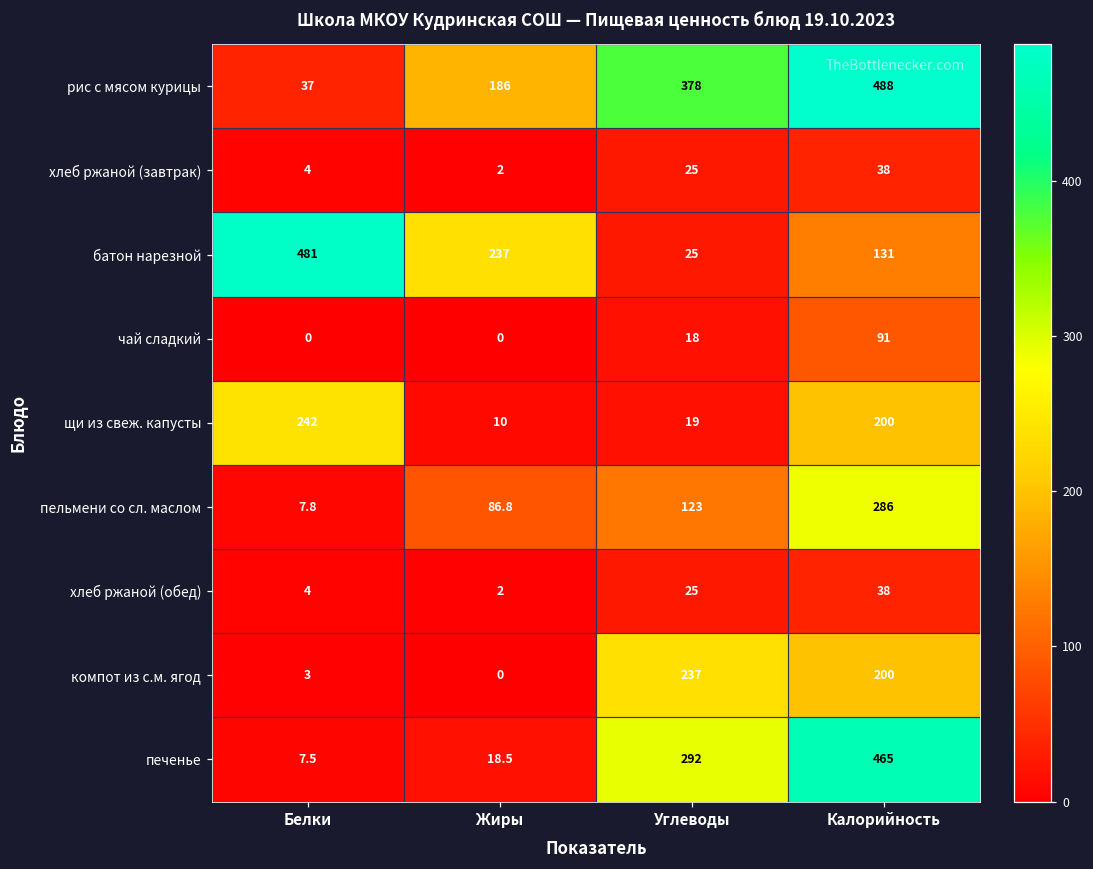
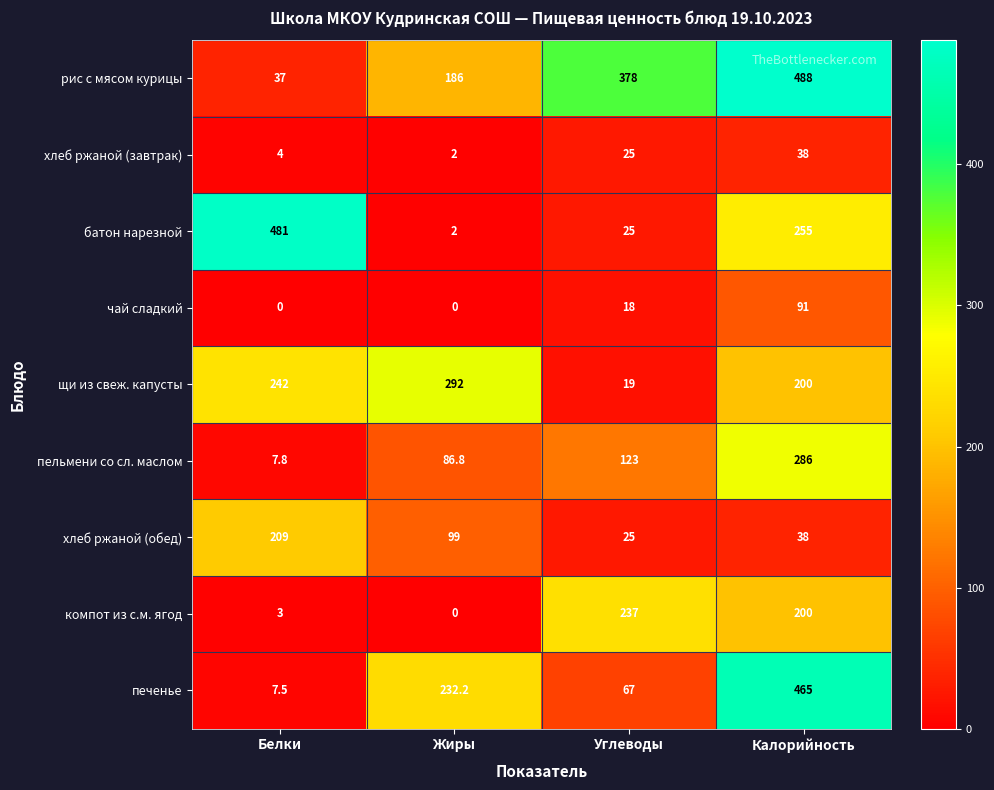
  {
    "рис с мясом курицы": {
      "Белки": 37,
      "Жиры": 186,
      "Углеводы": 378
    },
    "хлеб ржаной (завтрак)": {
      "Белки": 4,
      "Жиры": 2,
      "Углеводы": 25,
      "Калорийность": 38
    },
    "батон нарезной": {
      "Белки": 481,
-     "Жиры": 237,
+     "Жиры": 2,
      "Углеводы": 25,
-     "Калорийность": 131
+     "Калорийность": 255
    },
    "чай сладкий": {
      "Белки": 0,
      "Жиры": 0,
      "Углеводы": 18,
      "Калорийность": 91
    },
    "щи из свеж. капусты": {
      "Белки": 242,
-     "Жиры": 10,
+     "Жиры": 292,
      "Углеводы": 19,
      "Калорийность": 200
    },
    "пельмени со сл. маслом": {
      "Белки": 7.8,
      "Жиры": 86.8,
      "Углеводы": 123,
      "Калорийность": 286
    },
    "хлеб ржаной (обед)": {
-     "Белки": 4,
-     "Жиры": 2,
+     "Белки": 209,
+     "Жиры": 99,
      "Углеводы": 25,
      "Калорийность": 38
    },
    "компот из с.м. ягод": {
      "Белки": 3,
      "Жиры": 0,
      "Углеводы": 237,
      "Калорийность": 200
    },
    "печенье": {
      "Белки": 7.5,
-     "Жиры": 18.5,
-     "Углеводы": 292,
+     "Жиры": 232.2,
+     "Углеводы": 67,
      "Калорийность": 465
    }
  }
